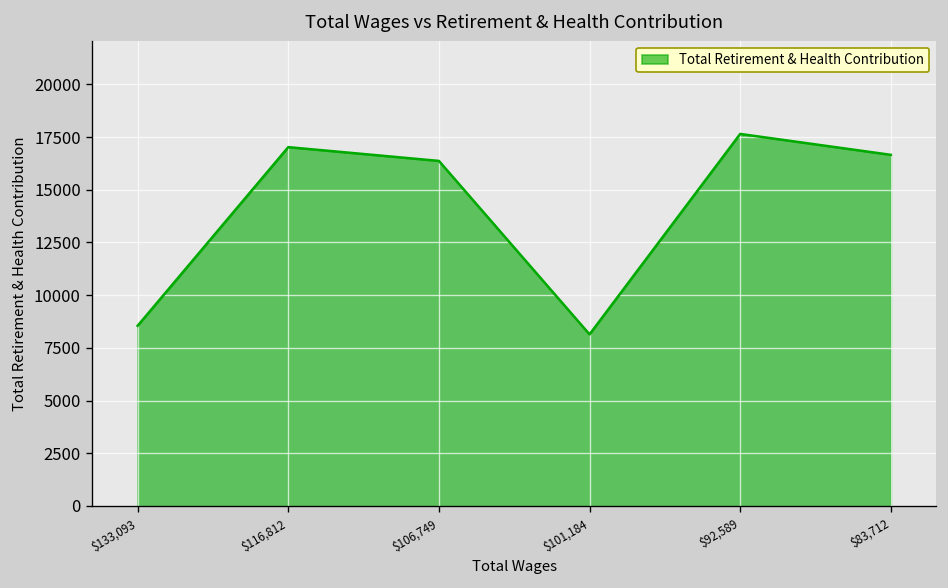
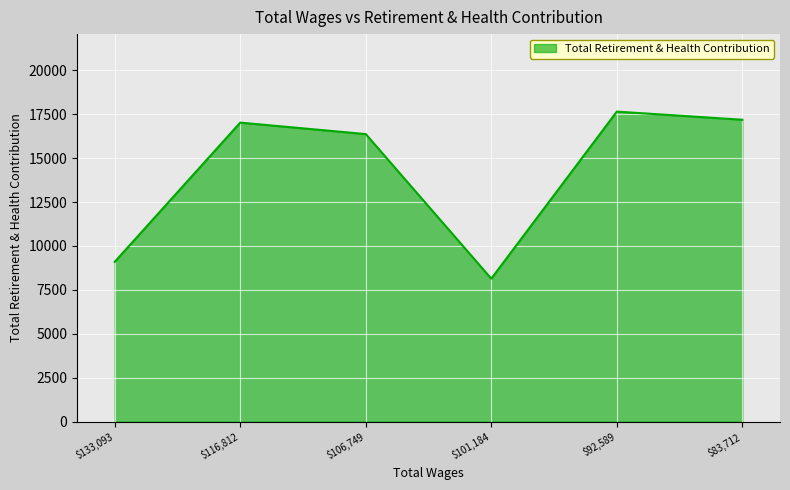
  {
-   "$133,093": 8500,
+   "$133,093": 9100,
    "$116,812": 17000,
    "$106,749": 16400,
    "$101,184": 8100,
    "$92,589": 17700,
-   "$83,712": 16700
+   "$83,712": 17200
  }
